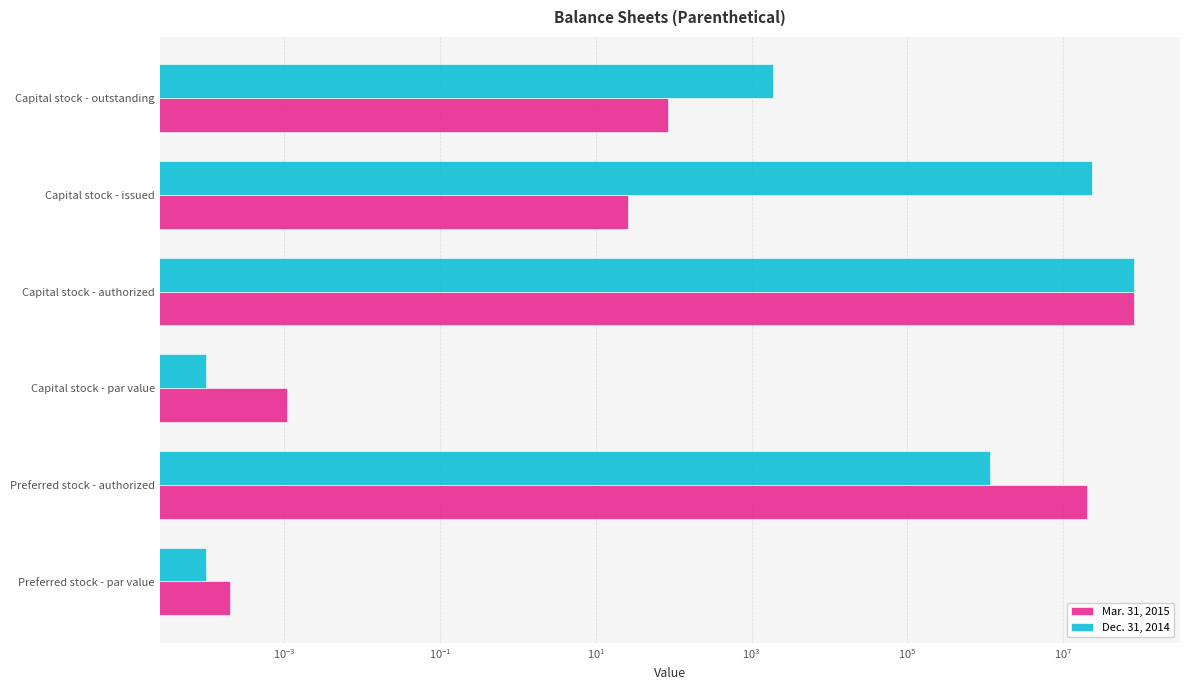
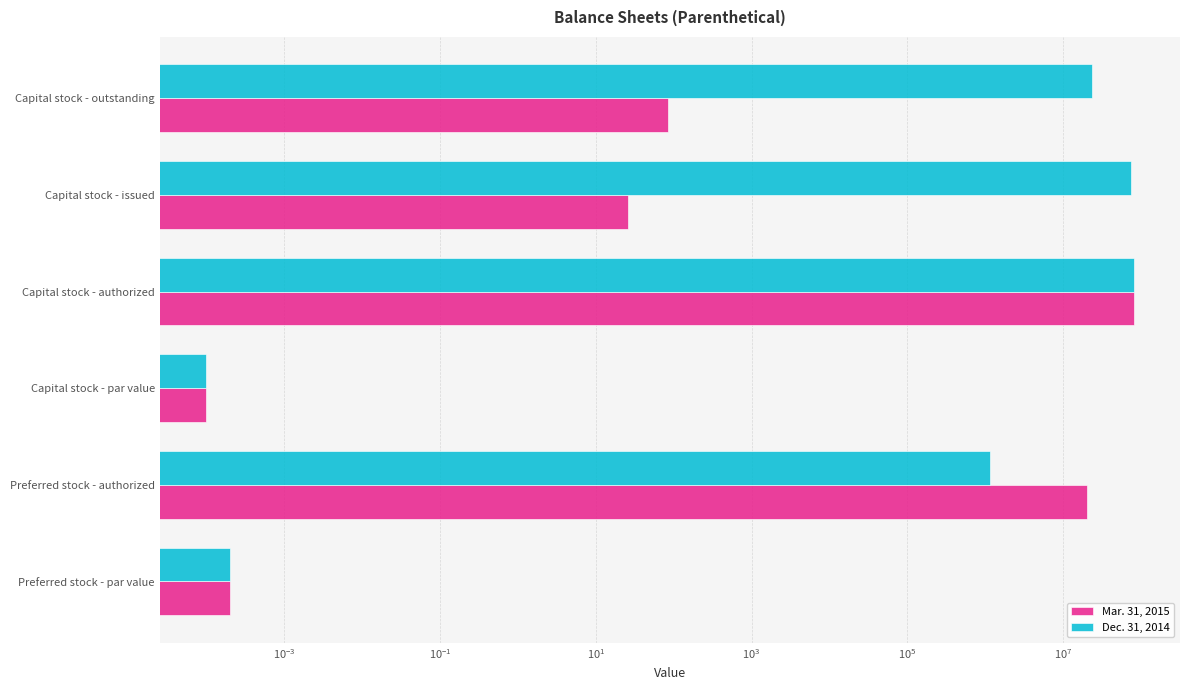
  {
    "Mar. 31, 2015": {
      "Capital stock - outstanding": 80,
      "Capital stock - issued": 26,
      "Capital stock - authorized": 80000000,
-     "Capital stock - par value": 0.0011,
+     "Capital stock - par value": 0.0001,
      "Preferred stock - authorized": 20000000,
      "Preferred stock - par value": 0.0002
    },
    "Dec. 31, 2014": {
-     "Capital stock - outstanding": 1900,
-     "Capital stock - issued": 23000000,
+     "Capital stock - outstanding": 23000000,
+     "Capital stock - issued": 80000000,
      "Capital stock - authorized": 80000000,
      "Capital stock - par value": 0.0001,
      "Preferred stock - authorized": 1200000,
-     "Preferred stock - par value": 0.0001
+     "Preferred stock - par value": 0.0002
    }
  }
